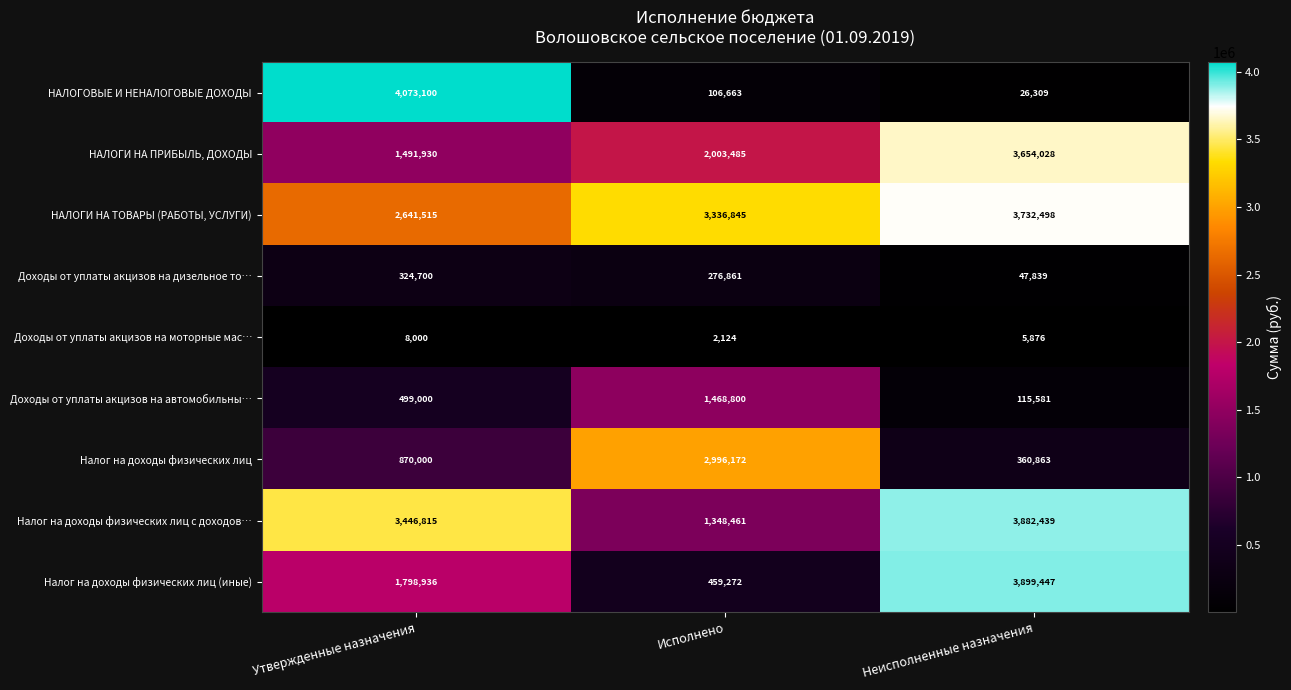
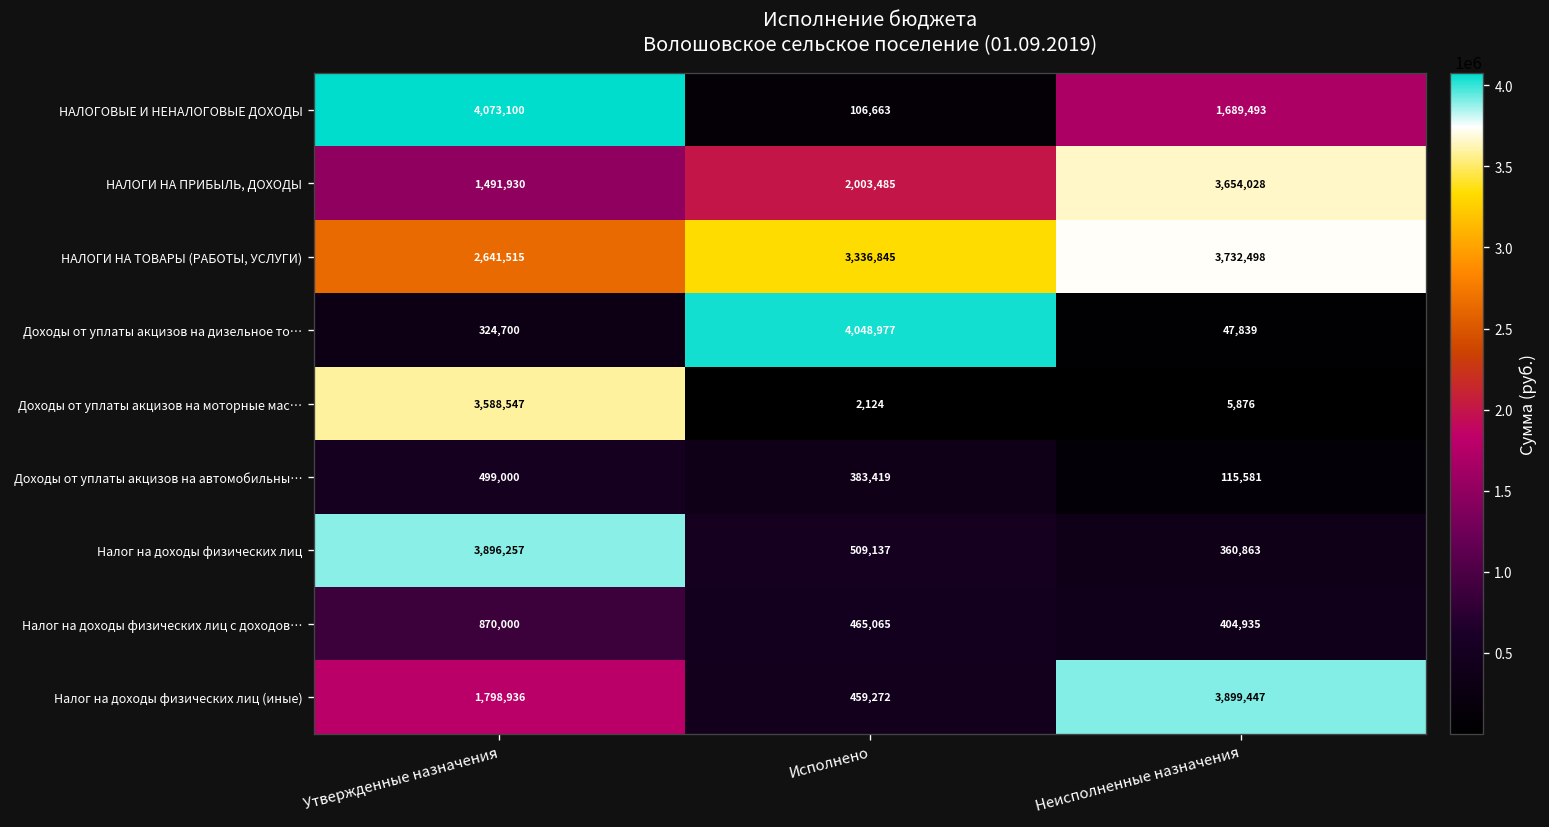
  {
    "НАЛОГОВЫЕ И НЕНАЛОГОВЫЕ ДОХОДЫ": {
      "Утвержденные назначения": "4,073,100",
      "Исполнено": "106,663",
-     "Неисполненные назначения": "26,309"
+     "Неисполненные назначения": "1,689,493"
    },
    "НАЛОГИ НА ПРИБЫЛЬ, ДОХОДЫ": {
      "Утвержденные назначения": "1,491,930",
      "Исполнено": "2,003,485",
      "Неисполненные назначения": "3,654,028"
    },
    "НАЛОГИ НА ТОВАРЫ (РАБОТЫ, УСЛУГИ)": {
      "Утвержденные назначения": "2,641,515",
      "Исполнено": "3,336,845",
      "Неисполненные назначения": "3,732,498"
    },
    "Доходы от уплаты акцизов на дизельное то…": {
      "Утвержденные назначения": "324,700",
-     "Исполнено": "276,861",
+     "Исполнено": "4,048,977",
      "Неисполненные назначения": "47,839"
    },
    "Доходы от уплаты акцизов на моторные мас…": {
-     "Утвержденные назначения": "8,000",
+     "Утвержденные назначения": "3,588,547",
      "Исполнено": "2,124",
      "Неисполненные назначения": "5,876"
    },
    "Доходы от уплаты акцизов на автомобильны…": {
      "Утвержденные назначения": "499,000",
-     "Исполнено": "1,468,800",
+     "Исполнено": "383,419",
      "Неисполненные назначения": "115,581"
    },
    "Налог на доходы физических лиц": {
-     "Утвержденные назначения": "870,000",
-     "Исполнено": "2,996,172",
+     "Утвержденные назначения": "3,896,257",
+     "Исполнено": "509,137",
      "Неисполненные назначения": "360,863"
    },
    "Налог на доходы физических лиц с доходов…": {
-     "Утвержденные назначения": "3,446,815",
-     "Исполнено": "1,348,461",
-     "Неисполненные назначения": "3,882,439"
+     "Утвержденные назначения": "870,000",
+     "Исполнено": "465,065",
+     "Неисполненные назначения": "404,935"
    },
    "Налог на доходы физических лиц (иные)": {
      "Утвержденные назначения": "1,798,936",
      "Исполнено": "459,272",
      "Неисполненные назначения": "3,899,447"
    }
  }
